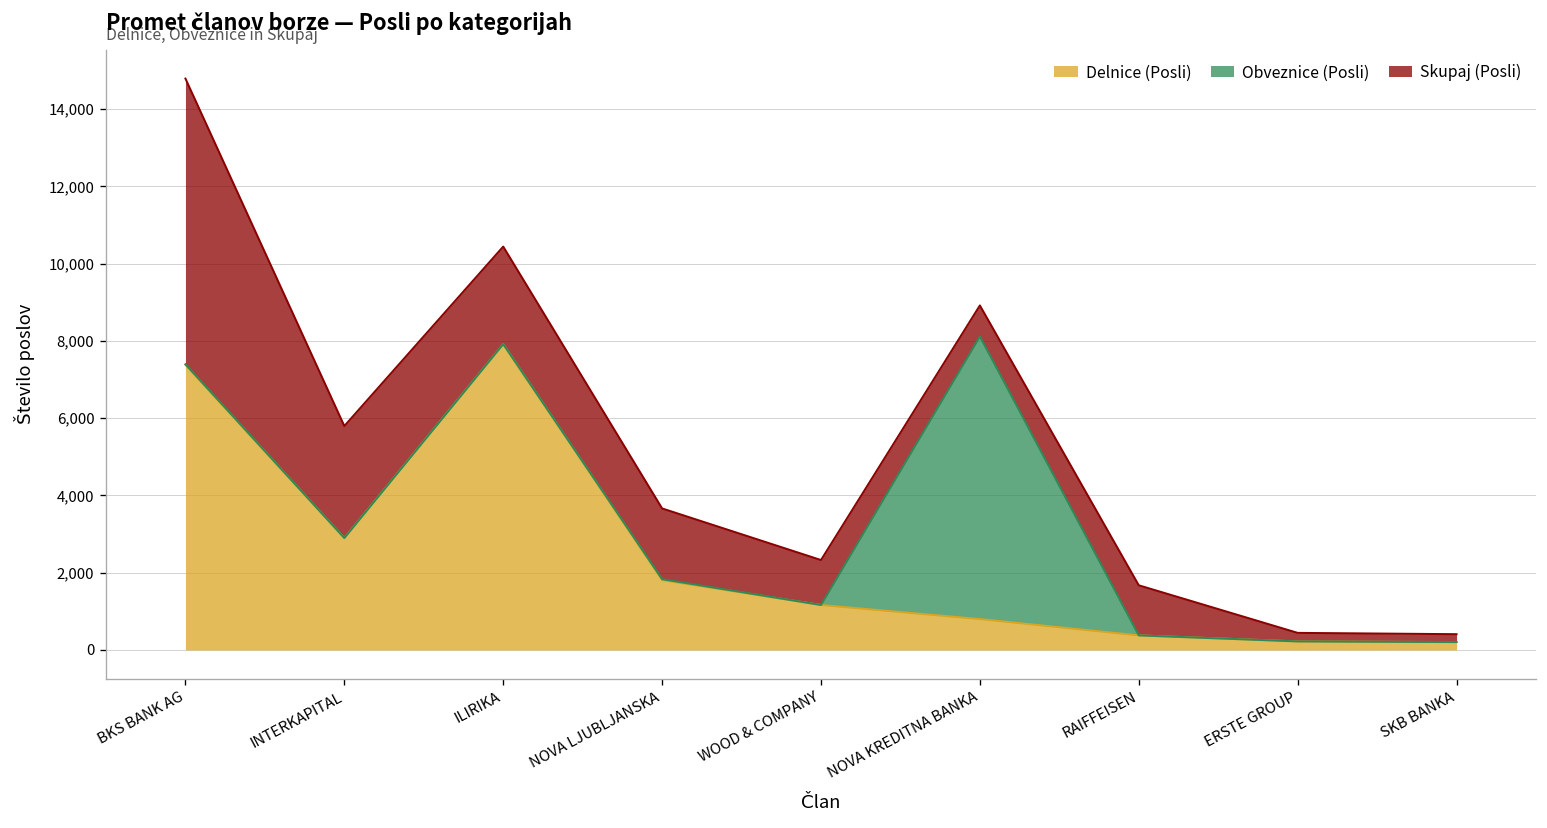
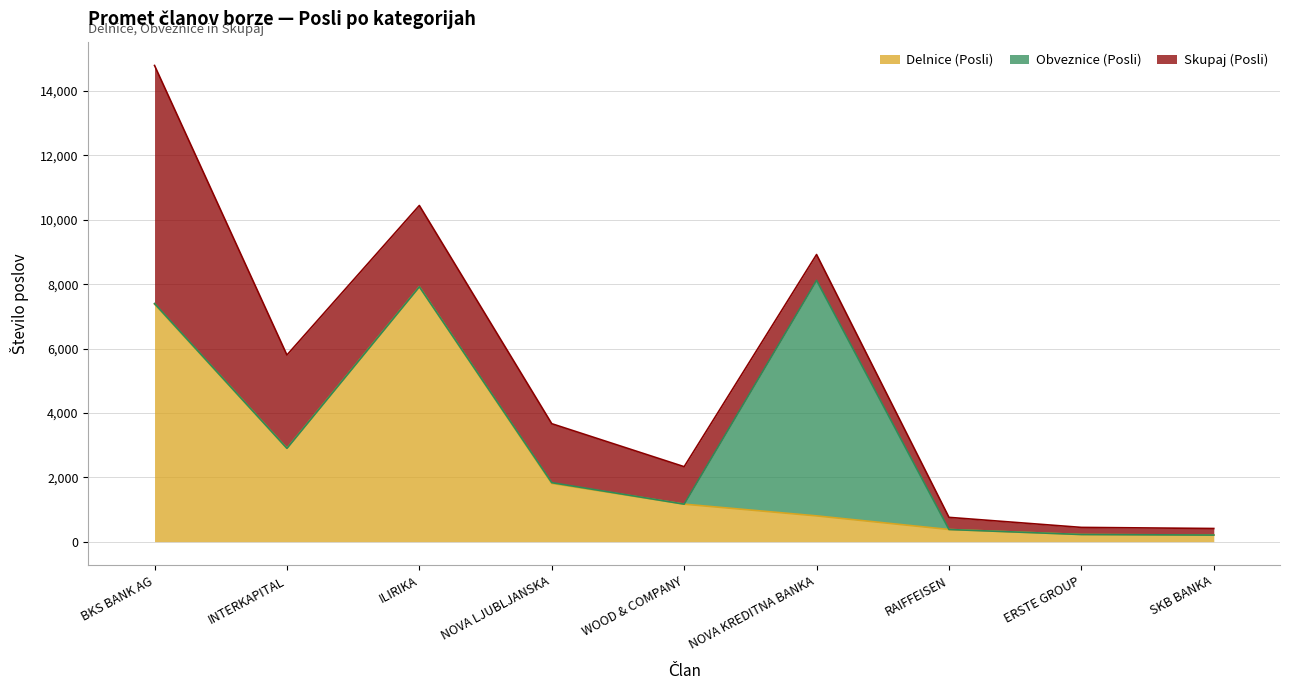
  {
    "Delnice (Posli)": {
      "NOVA KREDITNA BANKA": "800"
    },
    "Obveznice (Posli)": {
      "NOVA KREDITNA BANKA": "7,300"
    },
    "Skupaj (Posli)": {
      "BKS BANK AG": "7,400",
      "INTERKAPITAL": "2,900",
      "ILIRIKA": "2,500",
      "NOVA LJUBLJANSKA": "1,800",
      "WOOD & COMPANY": "1,200",
      "NOVA KREDITNA BANKA": "800",
-     "RAIFFEISEN": "1,300",
+     "RAIFFEISEN": "400",
      "ERSTE GROUP": "200",
      "SKB BANKA": "200"
    }
  }
